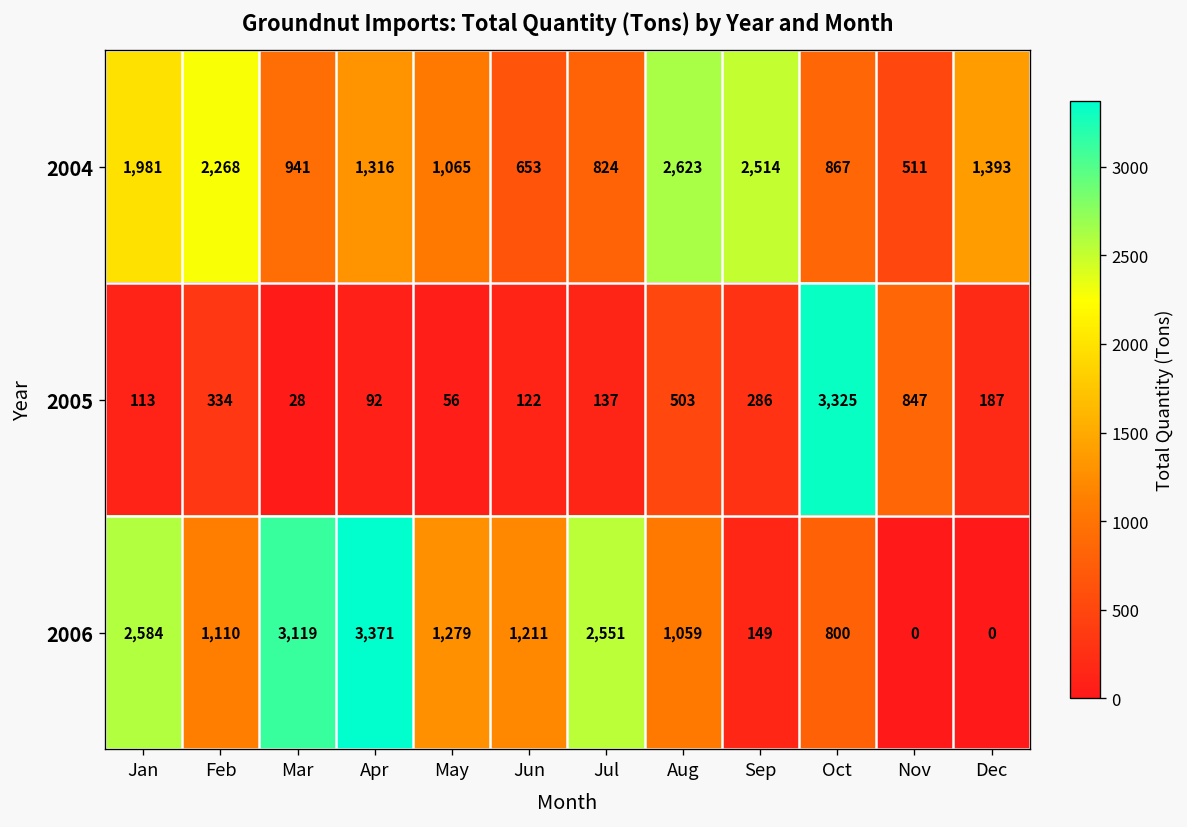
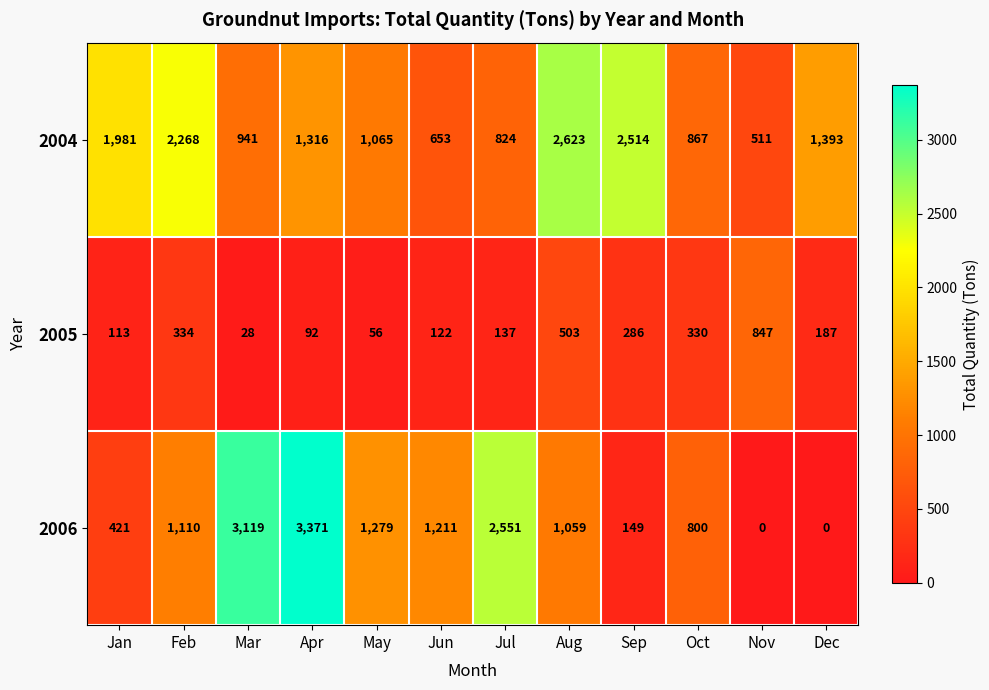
  {
    "2004": {
      "Jan": "1,981",
      "Feb": "2,268",
      "Mar": "941",
      "Apr": "1,316",
      "May": "1,065",
      "Jun": "653",
      "Jul": "824",
      "Aug": "2,623",
      "Sep": "2,514",
      "Oct": "867",
      "Nov": "511",
      "Dec": "1,393"
    },
    "2005": {
      "Jan": "113",
      "Feb": "334",
      "Mar": "28",
      "Apr": "92",
      "May": "56",
      "Jun": "122",
      "Jul": "137",
      "Aug": "503",
      "Sep": "286",
-     "Oct": "3,325",
+     "Oct": "330",
      "Nov": "847",
      "Dec": "187"
    },
    "2006": {
-     "Jan": "2,584",
+     "Jan": "421",
      "Feb": "1,110",
      "Mar": "3,119",
      "Apr": "3,371",
      "May": "1,279",
      "Jun": "1,211",
      "Jul": "2,551",
      "Aug": "1,059",
      "Sep": "149",
      "Oct": "800",
      "Nov": "0",
      "Dec": "0"
    }
  }
